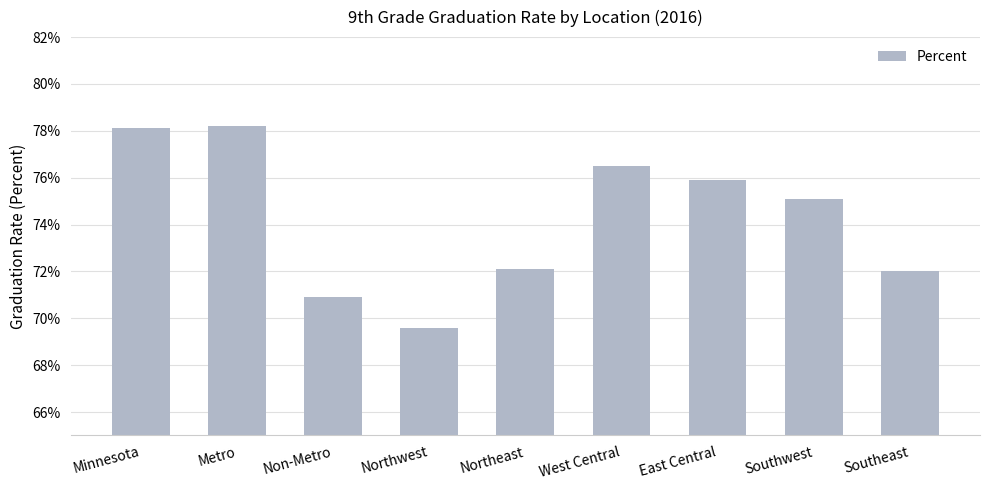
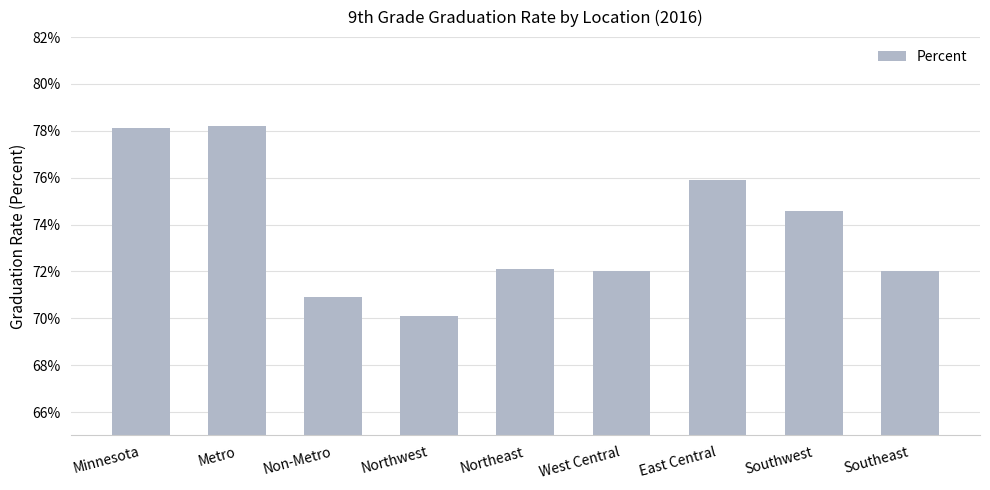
  {
    "Minnesota": "78.1%",
    "Metro": "78.2%",
    "Non-Metro": "70.9%",
-   "Northwest": "69.6%",
+   "Northwest": "70.1%",
    "Northeast": "72.1%",
-   "West Central": "76.5%",
+   "West Central": "72.0%",
    "East Central": "75.9%",
-   "Southwest": "75.1%",
+   "Southwest": "74.6%",
    "Southeast": "72.0%"
  }
